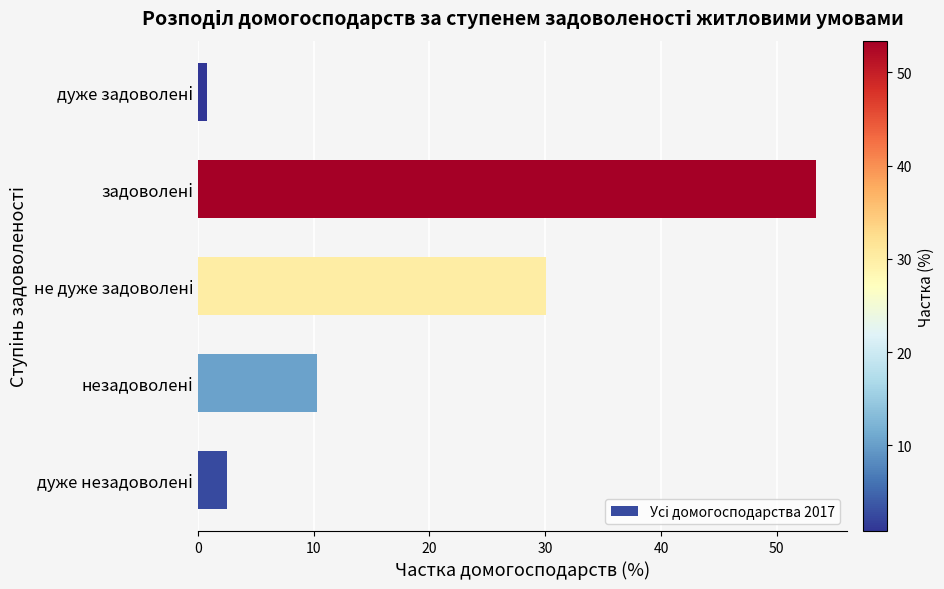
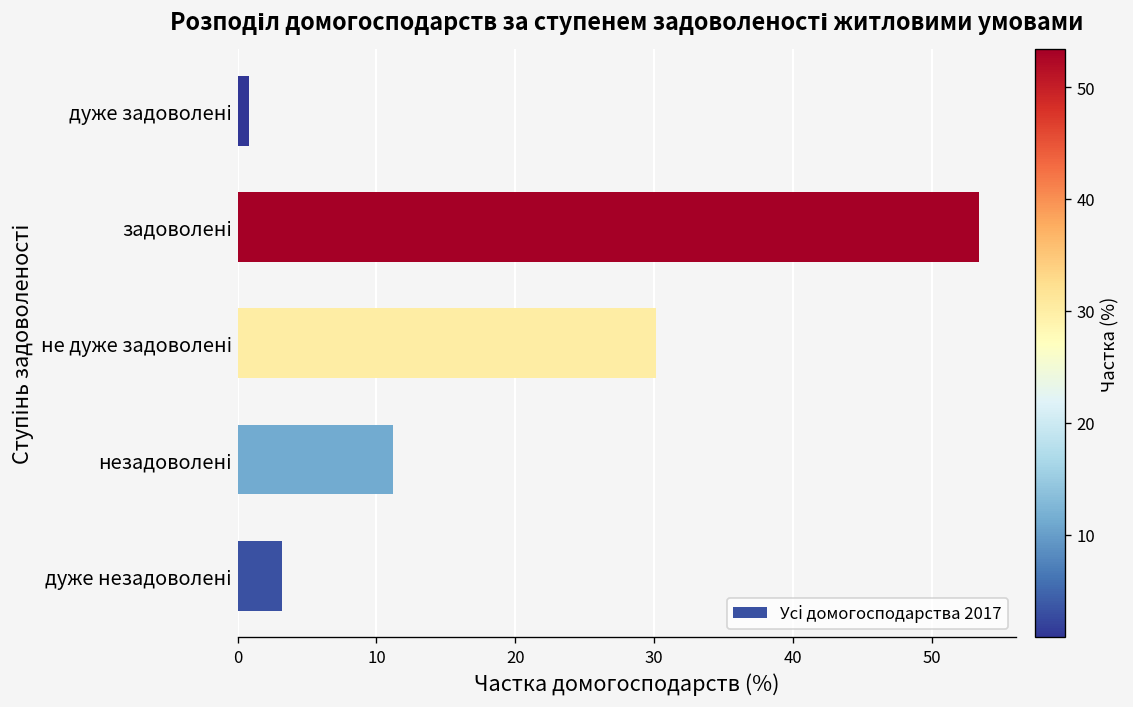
  {
    "дуже задоволені": 0.8,
    "задоволені": 53.4,
    "не дуже задоволені": 30.1,
-   "незадоволені": 10.3,
-   "дуже незадоволені": 2.5
+   "незадоволені": 11.2,
+   "дуже незадоволені": 3.2
  }
